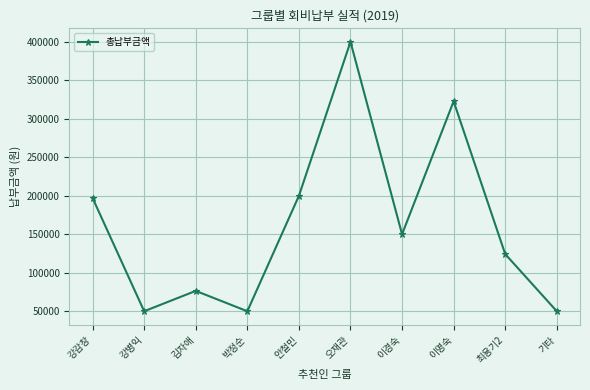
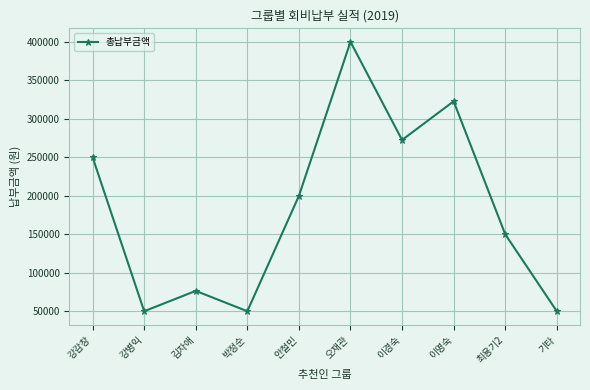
  {
-   "강감창": 200000,
+   "강감창": 250000,
    "강병익": 50000,
    "김자애": 80000,
    "박정순": 50000,
    "안철민": 200000,
    "오재관": 400000,
-   "이경숙": 150000,
+   "이경숙": 270000,
    "이명숙": 320000,
-   "최용기2": 120000,
+   "최용기2": 150000,
    "기타": 50000
  }
